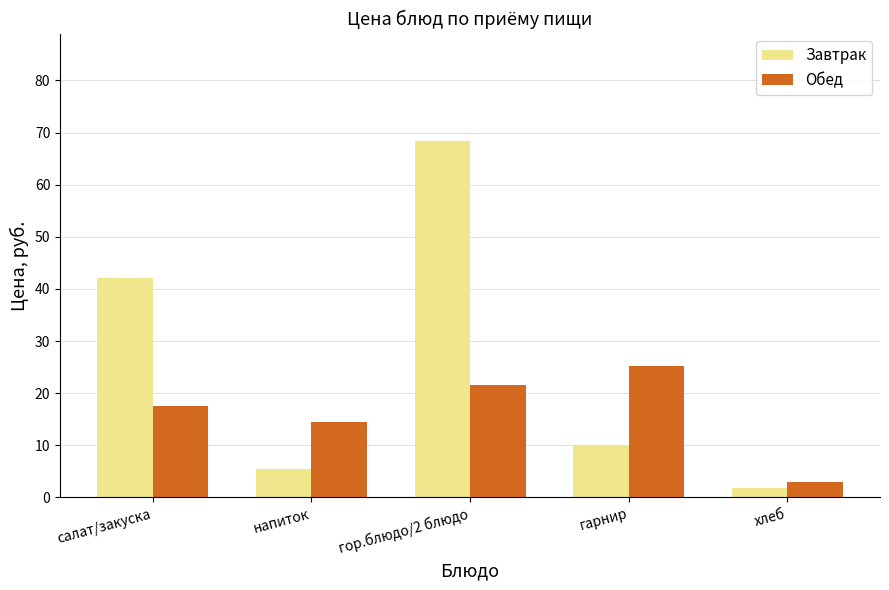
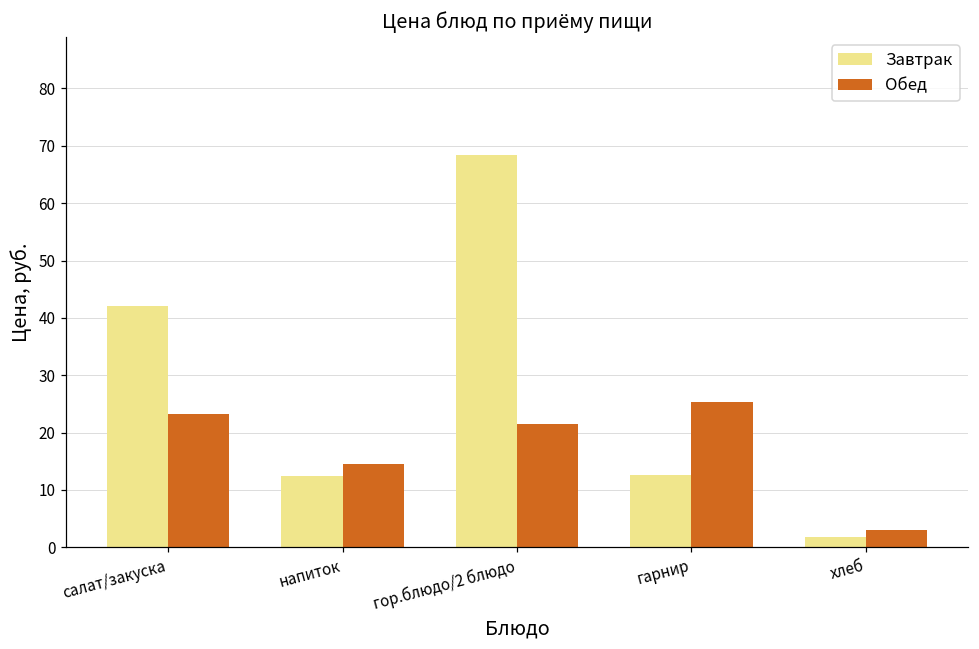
  {
    "Завтрак": {
      "салат/закуска": 42,
-     "напиток": 6,
+     "напиток": 12,
      "гор.блюдо/2 блюдо": 68,
-     "гарнир": 10,
+     "гарнир": 13,
      "хлеб": 2
    },
    "Обед": {
-     "салат/закуска": 18,
+     "салат/закуска": 23,
      "напиток": 15,
      "гор.блюдо/2 блюдо": 22,
      "гарнир": 25,
      "хлеб": 3
    }
  }
